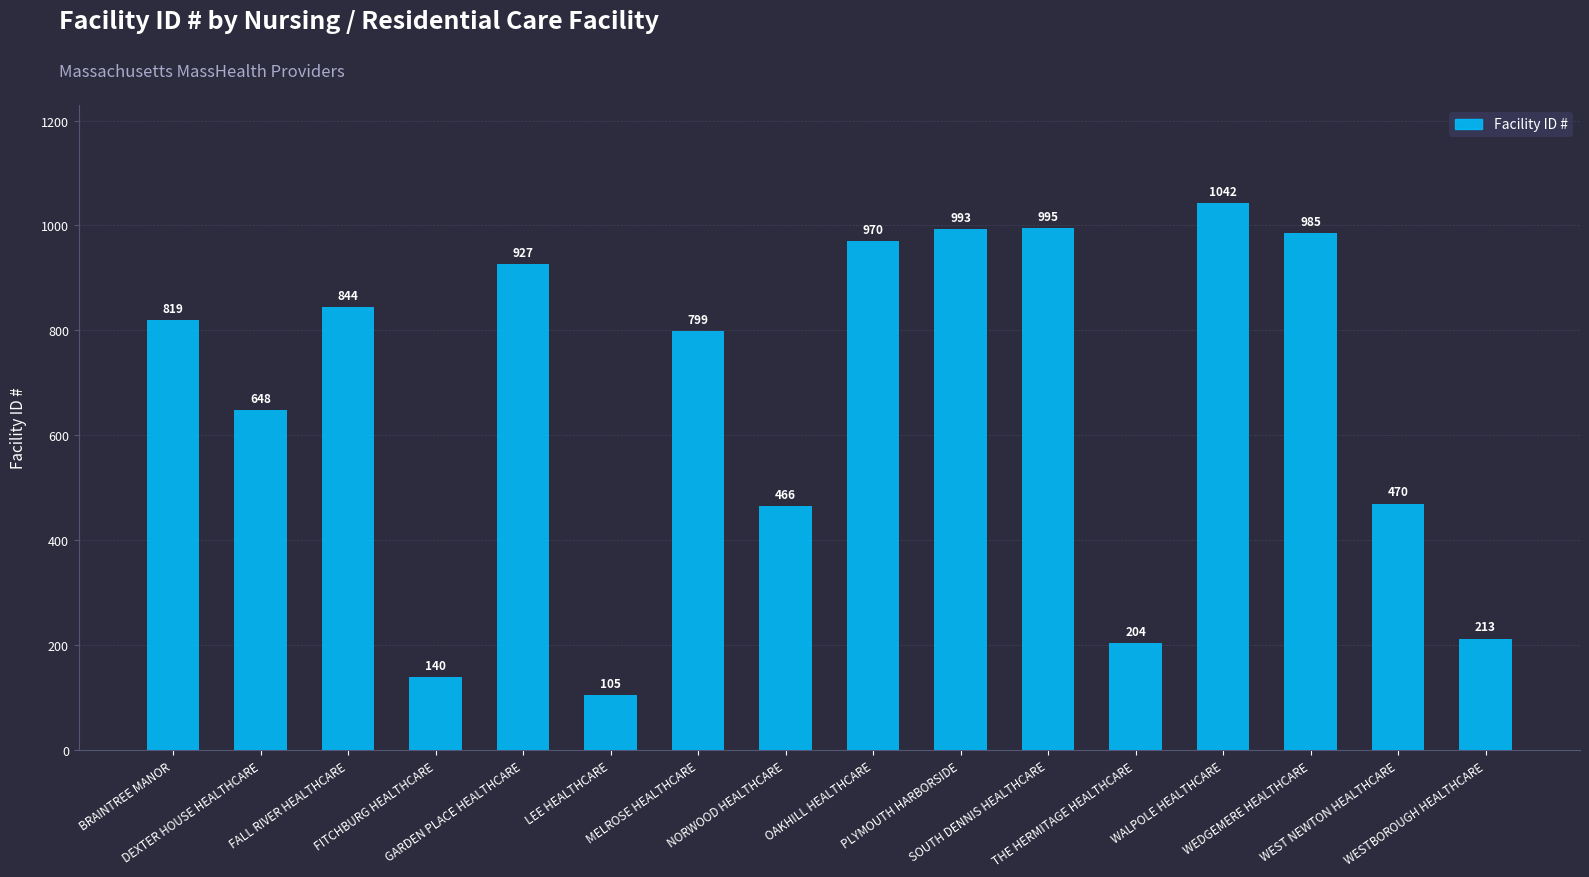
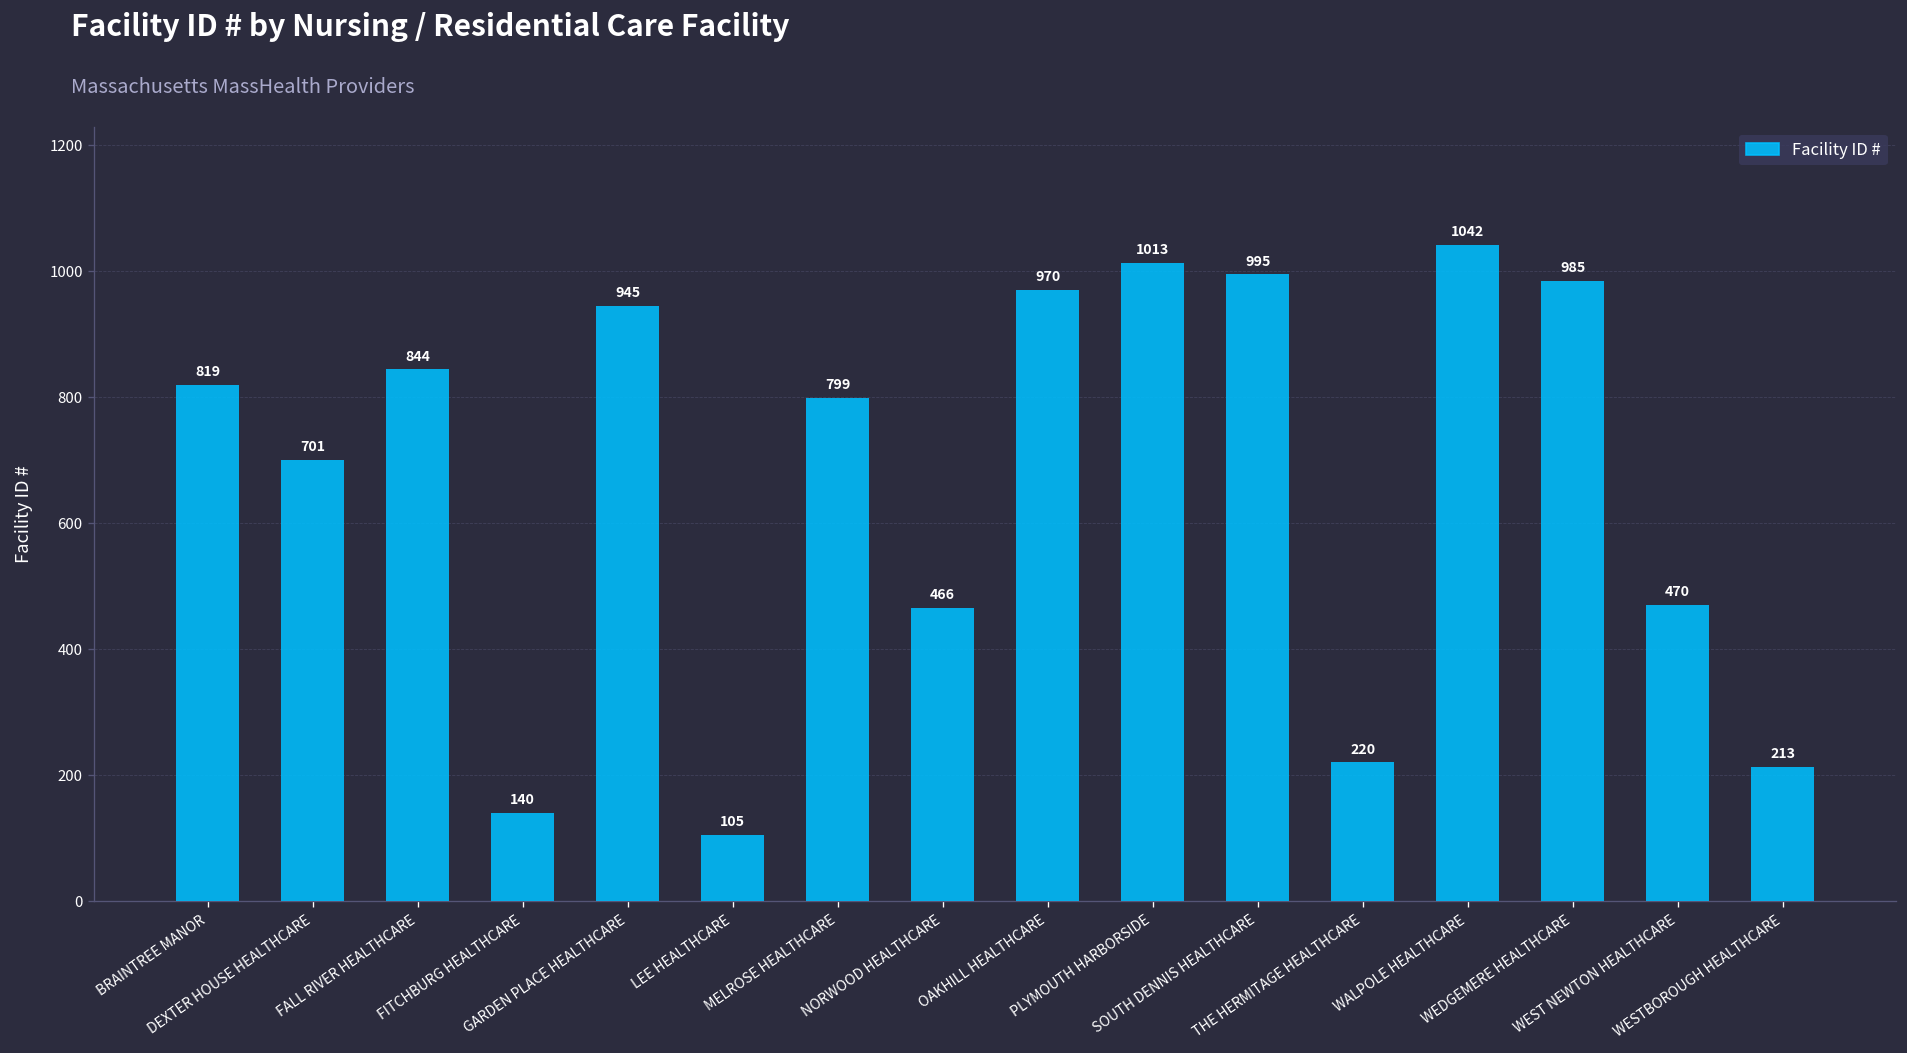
  {
    "BRAINTREE MANOR": 819,
-   "DEXTER HOUSE HEALTHCARE": 648,
+   "DEXTER HOUSE HEALTHCARE": 701,
    "FALL RIVER HEALTHCARE": 844,
    "FITCHBURG HEALTHCARE": 140,
-   "GARDEN PLACE HEALTHCARE": 927,
+   "GARDEN PLACE HEALTHCARE": 945,
    "LEE HEALTHCARE": 105,
    "MELROSE HEALTHCARE": 799,
    "NORWOOD HEALTHCARE": 466,
    "OAKHILL HEALTHCARE": 970,
-   "PLYMOUTH HARBORSIDE": 993,
+   "PLYMOUTH HARBORSIDE": 1013,
    "SOUTH DENNIS HEALTHCARE": 995,
-   "THE HERMITAGE HEALTHCARE": 204,
+   "THE HERMITAGE HEALTHCARE": 220,
    "WALPOLE HEALTHCARE": 1042,
    "WEDGEMERE HEALTHCARE": 985,
    "WEST NEWTON HEALTHCARE": 470,
    "WESTBOROUGH HEALTHCARE": 213
  }
